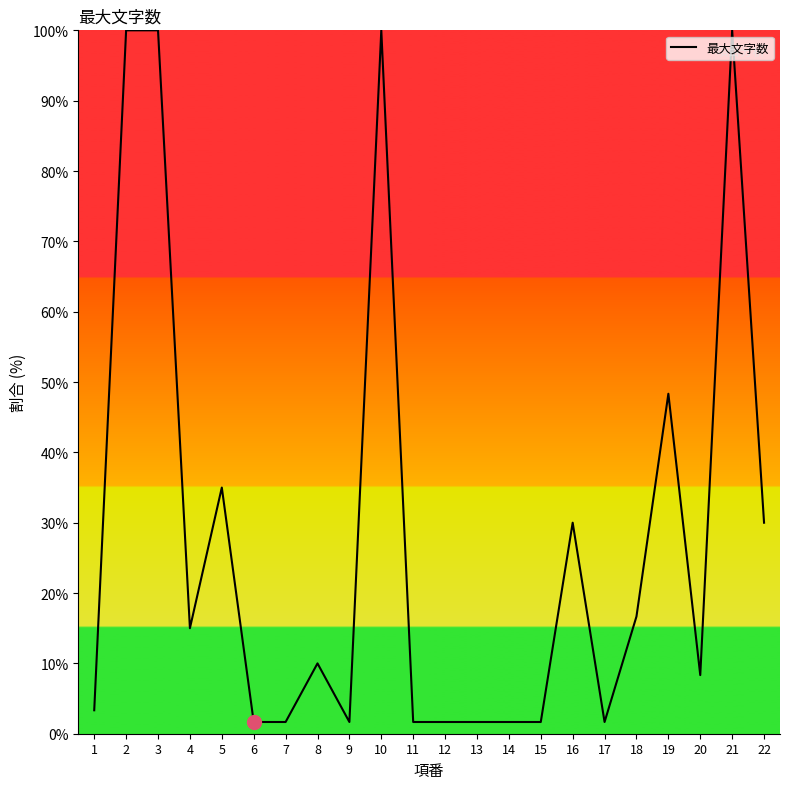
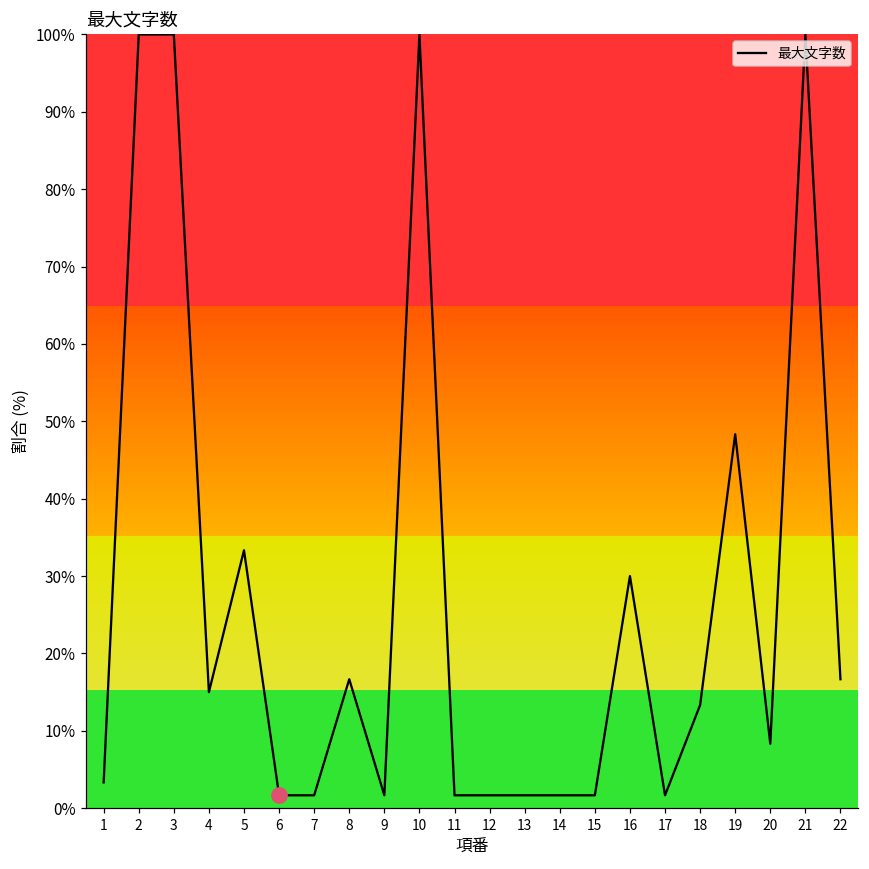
  {
    "最大文字数": {
      "1": "3%",
      "2": "100%",
      "3": "100%",
      "4": "15%",
-     "5": "35%",
+     "5": "33%",
      "7": "2%",
-     "8": "10%",
+     "8": "17%",
      "9": "2%",
      "10": "100%",
      "11": "2%",
      "12": "2%",
      "13": "2%",
      "14": "2%",
      "15": "2%",
      "16": "30%",
      "17": "2%",
-     "18": "17%",
+     "18": "13%",
      "19": "48%",
      "20": "8%",
      "21": "100%",
-     "22": "30%"
+     "22": "17%"
    }
  }
